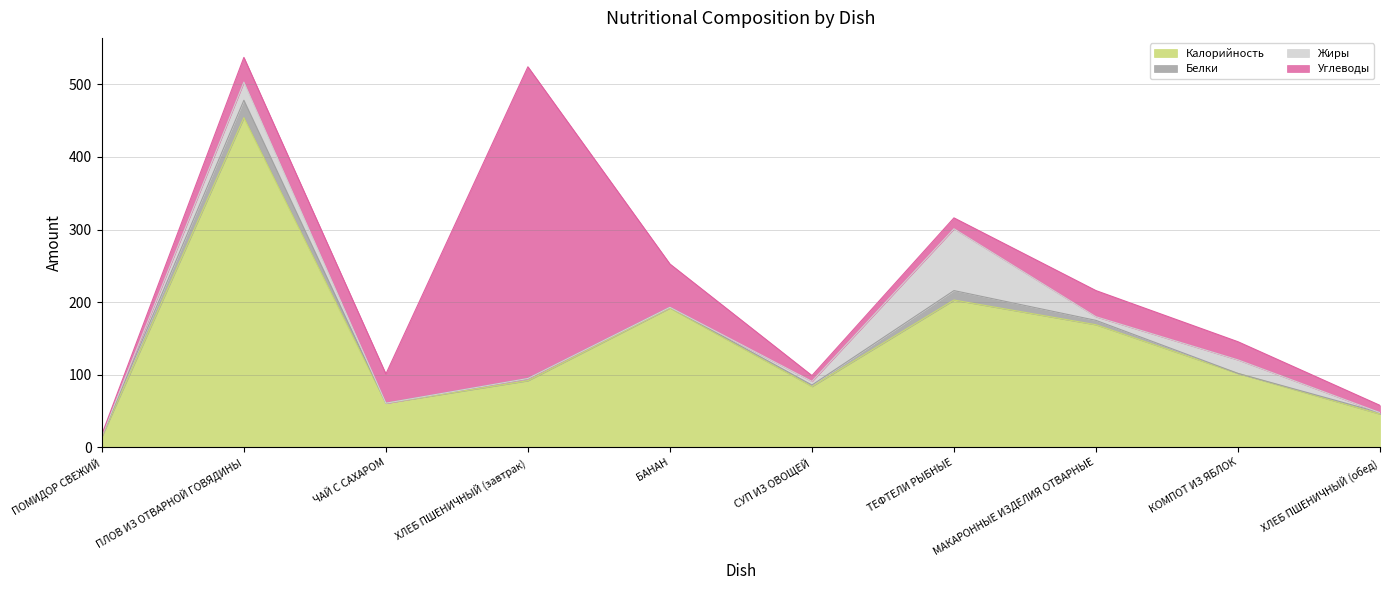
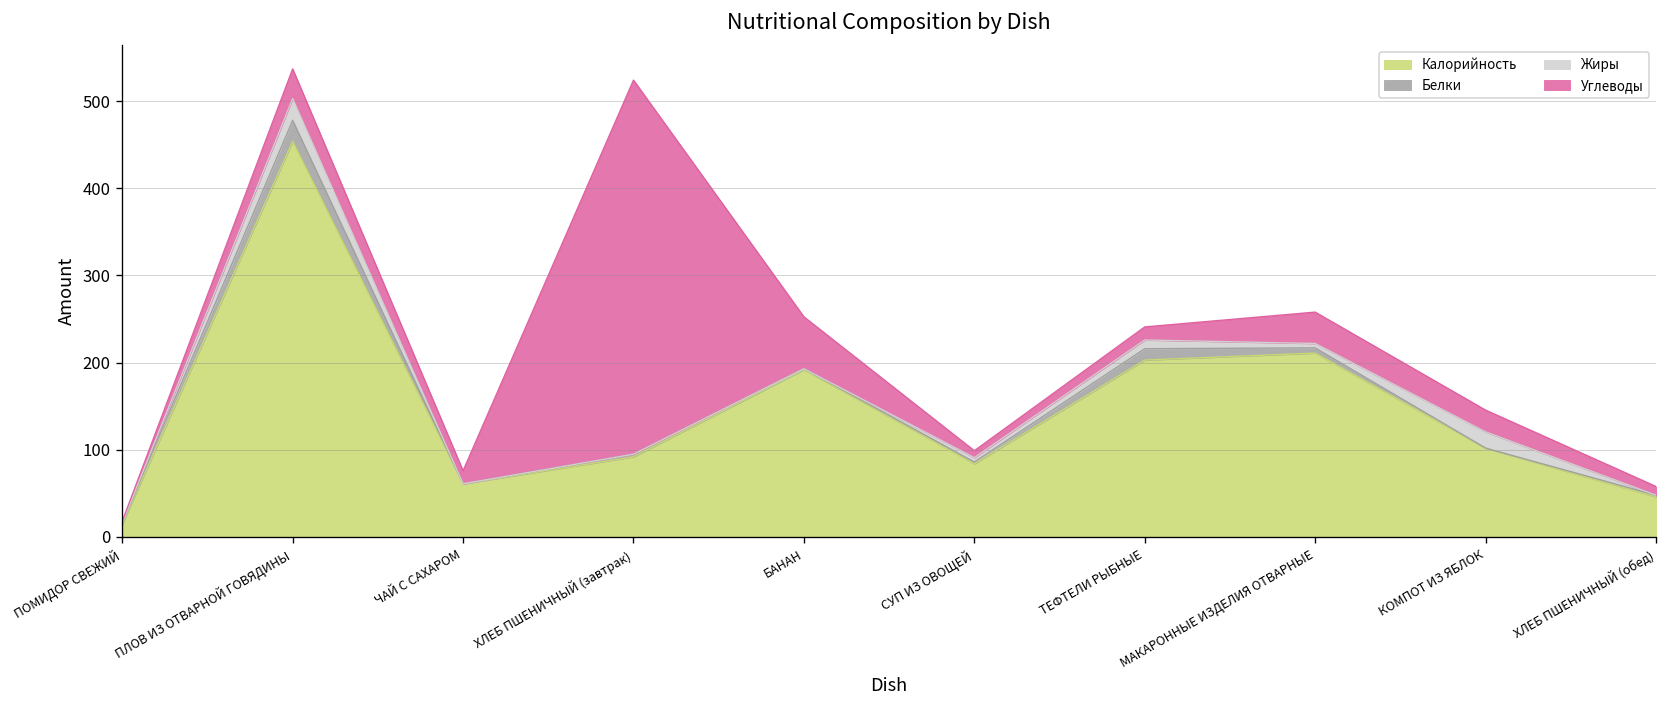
  {
    "Калорийность": {
      "ПЛОВ ИЗ ОТВАРНОЙ ГОВЯДИНЫ": 450,
      "ТЕФТЕЛИ РЫБНЫЕ": 200,
-     "МАКАРОННЫЕ ИЗДЕЛИЯ ОТВАРНЫЕ": 170
+     "МАКАРОННЫЕ ИЗДЕЛИЯ ОТВАРНЫЕ": 210
    },
    "Белки": {
      "ПЛОВ ИЗ ОТВАРНОЙ ГОВЯДИНЫ": 20,
      "ТЕФТЕЛИ РЫБНЫЕ": 10,
      "МАКАРОННЫЕ ИЗДЕЛИЯ ОТВАРНЫЕ": 10
    },
    "Жиры": {
      "ПЛОВ ИЗ ОТВАРНОЙ ГОВЯДИНЫ": 30,
      "СУП ИЗ ОВОЩЕЙ": 10,
-     "ТЕФТЕЛИ РЫБНЫЕ": 90,
+     "ТЕФТЕЛИ РЫБНЫЕ": 10,
      "МАКАРОННЫЕ ИЗДЕЛИЯ ОТВАРНЫЕ": 10,
      "КОМПОТ ИЗ ЯБЛОК": 20
    },
    "Углеводы": {
      "ПЛОВ ИЗ ОТВАРНОЙ ГОВЯДИНЫ": 30,
-     "ЧАЙ С САХАРОМ": 40,
+     "ЧАЙ С САХАРОМ": 20,
      "ХЛЕБ ПШЕНИЧНЫЙ (завтрак)": 430,
      "БАНАН": 60,
      "СУП ИЗ ОВОЩЕЙ": 10,
      "ТЕФТЕЛИ РЫБНЫЕ": 20,
      "МАКАРОННЫЕ ИЗДЕЛИЯ ОТВАРНЫЕ": 40,
      "КОМПОТ ИЗ ЯБЛОК": 30,
      "ХЛЕБ ПШЕНИЧНЫЙ (обед)": 10
    }
  }
